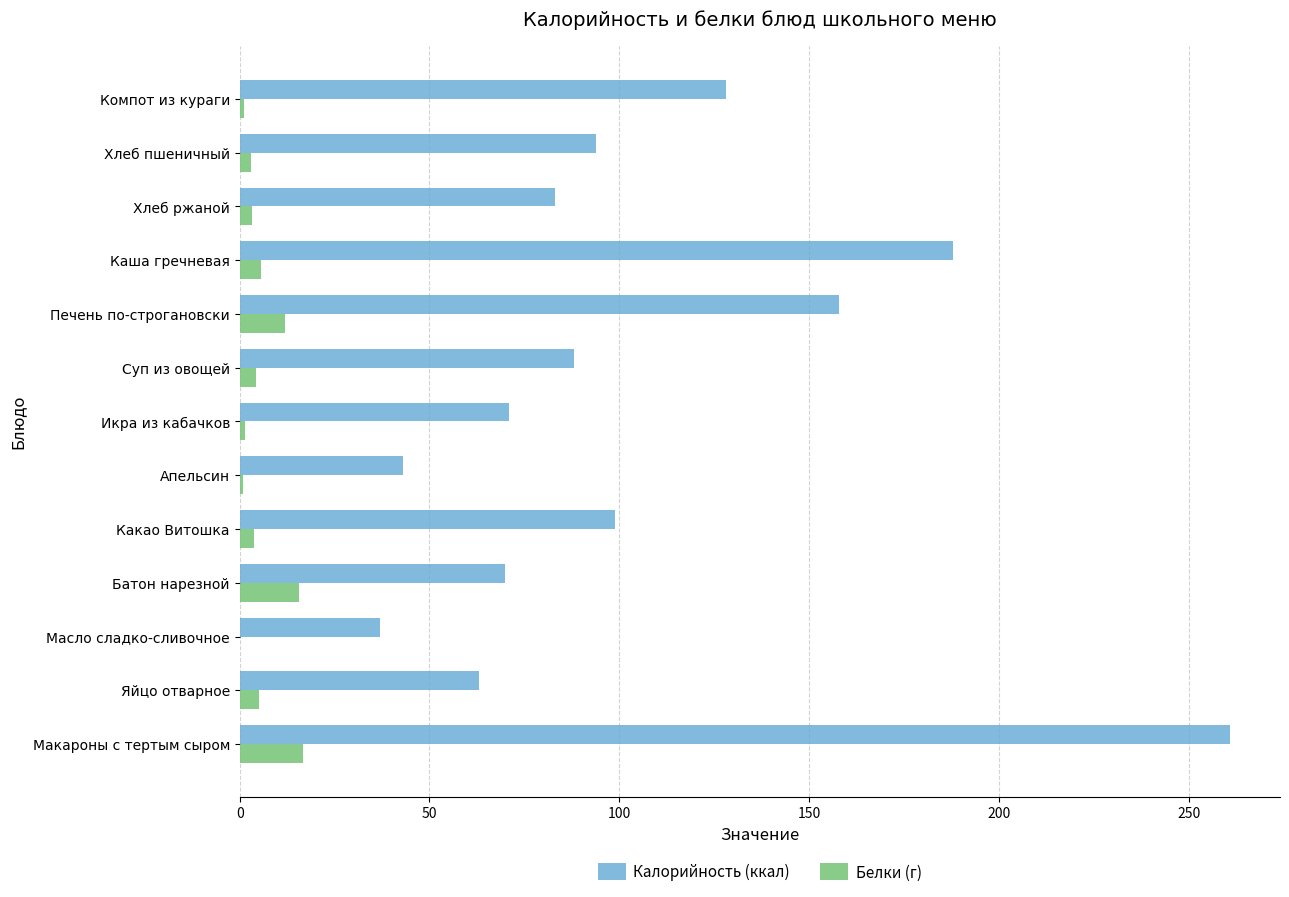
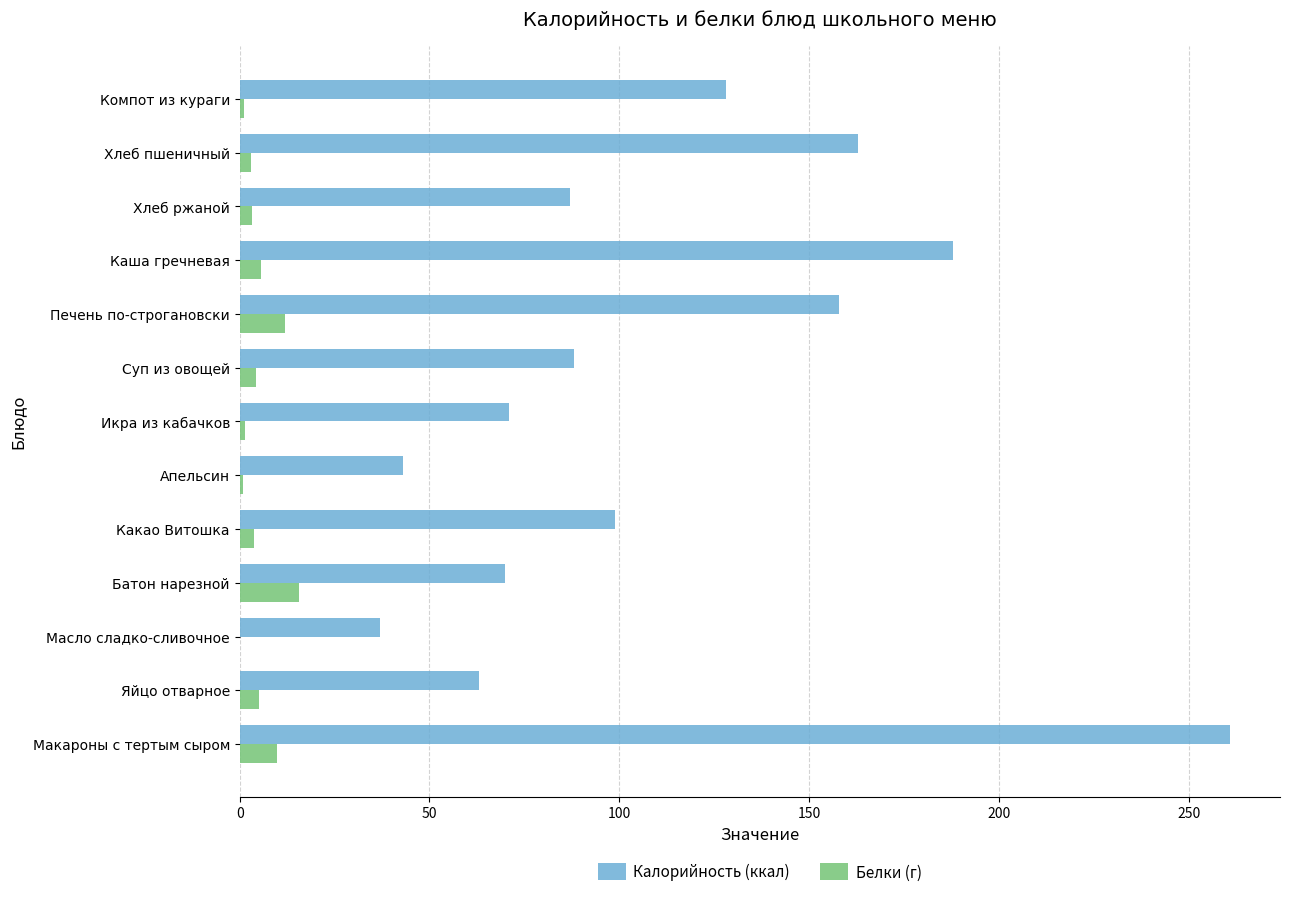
  {
    "Калорийность (ккал)": {
      "Компот из кураги": 128,
-     "Хлеб пшеничный": 94,
-     "Хлеб ржаной": 83,
+     "Хлеб пшеничный": 163,
+     "Хлеб ржаной": 87,
      "Каша гречневая": 188,
      "Печень по-строгановски": 158,
      "Суп из овощей": 88,
      "Икра из кабачков": 71,
      "Апельсин": 43,
      "Какао Витошка": 99,
      "Батон нарезной": 70,
      "Масло сладко-сливочное": 37,
      "Яйцо отварное": 63,
      "Макароны с тертым сыром": 261
    },
    "Белки (г)": {
      "Компот из кураги": 1,
      "Хлеб пшеничный": 3,
      "Хлеб ржаной": 3,
      "Каша гречневая": 6,
      "Печень по-строгановски": 12,
      "Суп из овощей": 4,
      "Икра из кабачков": 1,
      "Апельсин": 1,
      "Какао Витошка": 4,
      "Батон нарезной": 16,
      "Яйцо отварное": 5,
-     "Макароны с тертым сыром": 17
+     "Макароны с тертым сыром": 10
    }
  }
